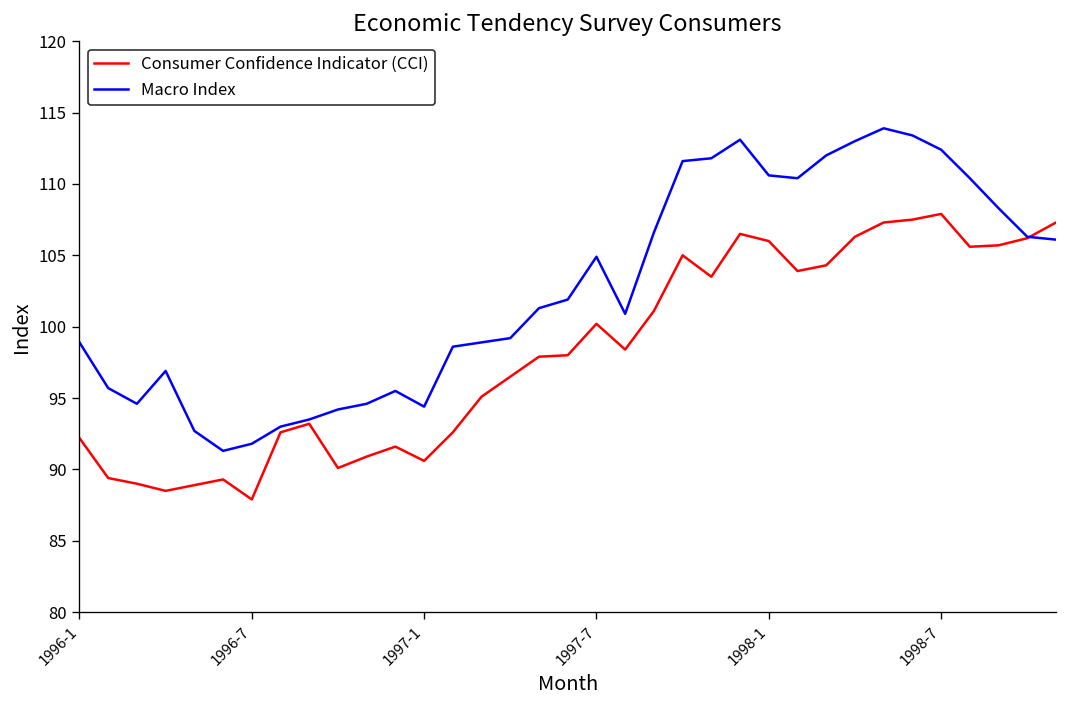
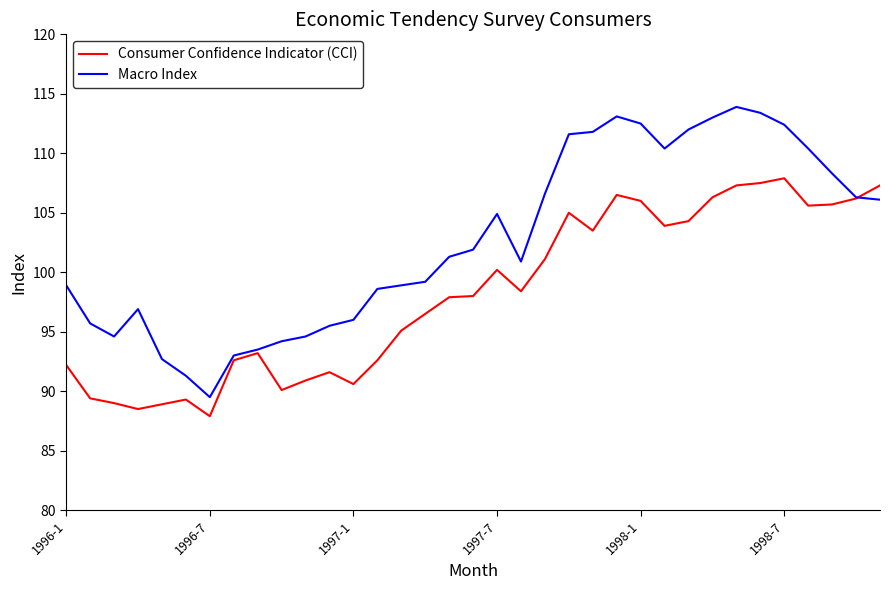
  {
    "Consumer Confidence Indicator (CCI)": {
      "1996-1": 92.2,
      "1996-7": 87.9,
      "1997-1": 90.6,
      "1997-7": 100.2,
      "1998-1": 106.0,
      "1998-7": 107.9
    },
    "Macro Index": {
      "1996-1": 98.9,
-     "1996-7": 91.8,
-     "1997-1": 94.4,
+     "1996-7": 89.5,
+     "1997-1": 96.0,
      "1997-7": 104.9,
-     "1998-1": 110.6,
+     "1998-1": 112.5,
      "1998-7": 112.4
    }
  }
